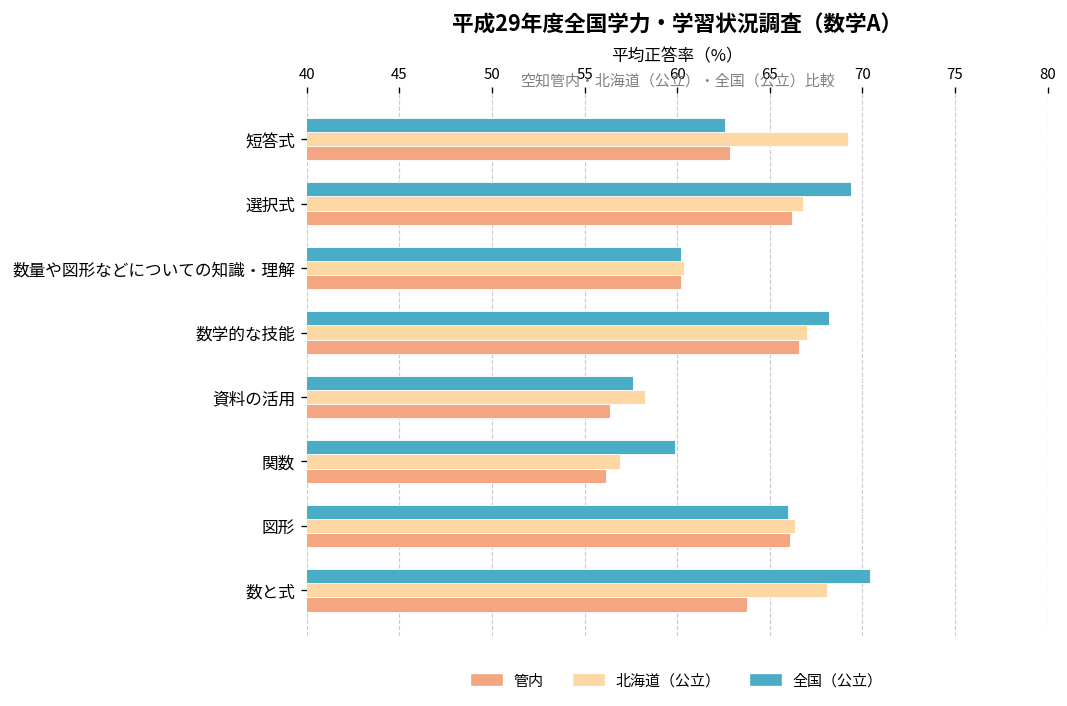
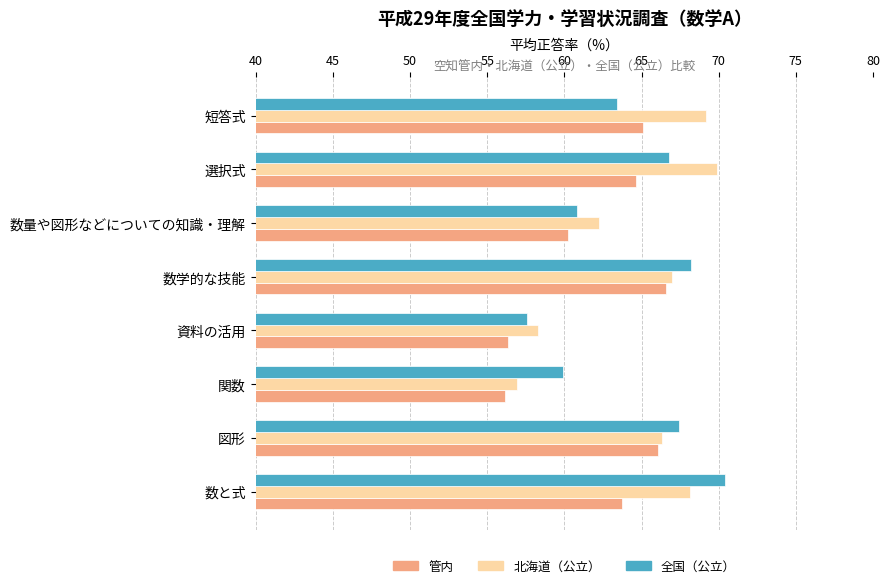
  {
    "管内": {
-     "短答式": 62.9,
-     "選択式": 66.2,
+     "短答式": 65.1,
+     "選択式": 64.6,
      "数量や図形などについての知識・理解": 60.2,
      "数学的な技能": 66.6,
      "資料の活用": 56.4,
      "関数": 56.1,
      "図形": 66.1,
      "数と式": 63.8
    },
    "北海道（公立）": {
      "短答式": 69.2,
-     "選択式": 66.8,
-     "数量や図形などについての知識・理解": 60.3,
+     "選択式": 69.9,
+     "数量や図形などについての知識・理解": 62.3,
      "数学的な技能": 67.0,
      "資料の活用": 58.3,
      "関数": 56.9,
      "図形": 66.4,
      "数と式": 68.1
    },
    "全国（公立）": {
-     "短答式": 62.6,
-     "選択式": 69.4,
-     "数量や図形などについての知識・理解": 60.2,
+     "短答式": 63.4,
+     "選択式": 66.8,
+     "数量や図形などについての知識・理解": 60.8,
      "数学的な技能": 68.2,
      "資料の活用": 57.6,
      "関数": 59.9,
-     "図形": 66.0,
+     "図形": 67.4,
      "数と式": 70.4
    }
  }
